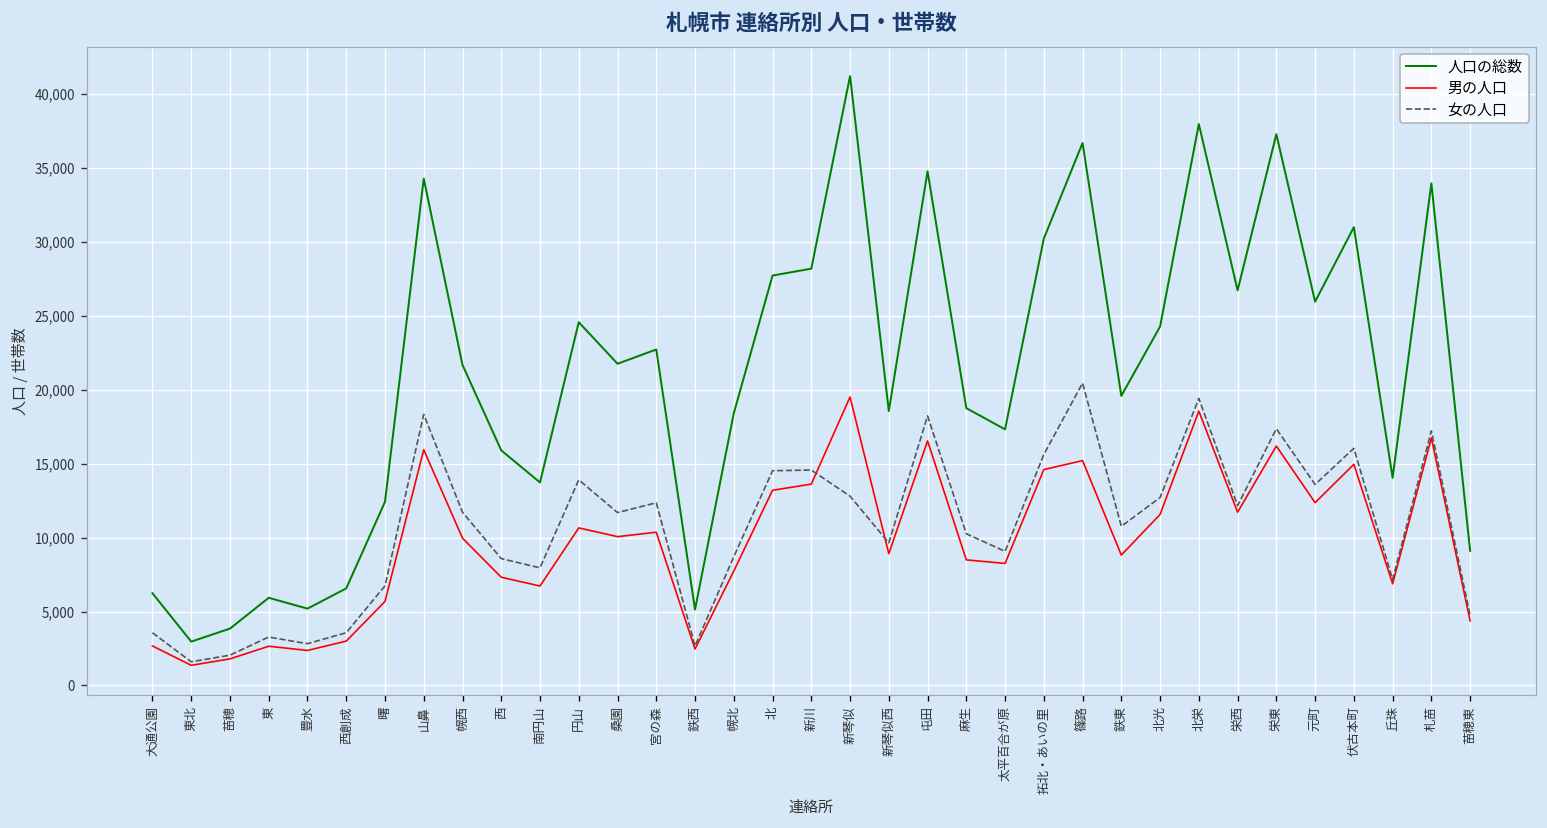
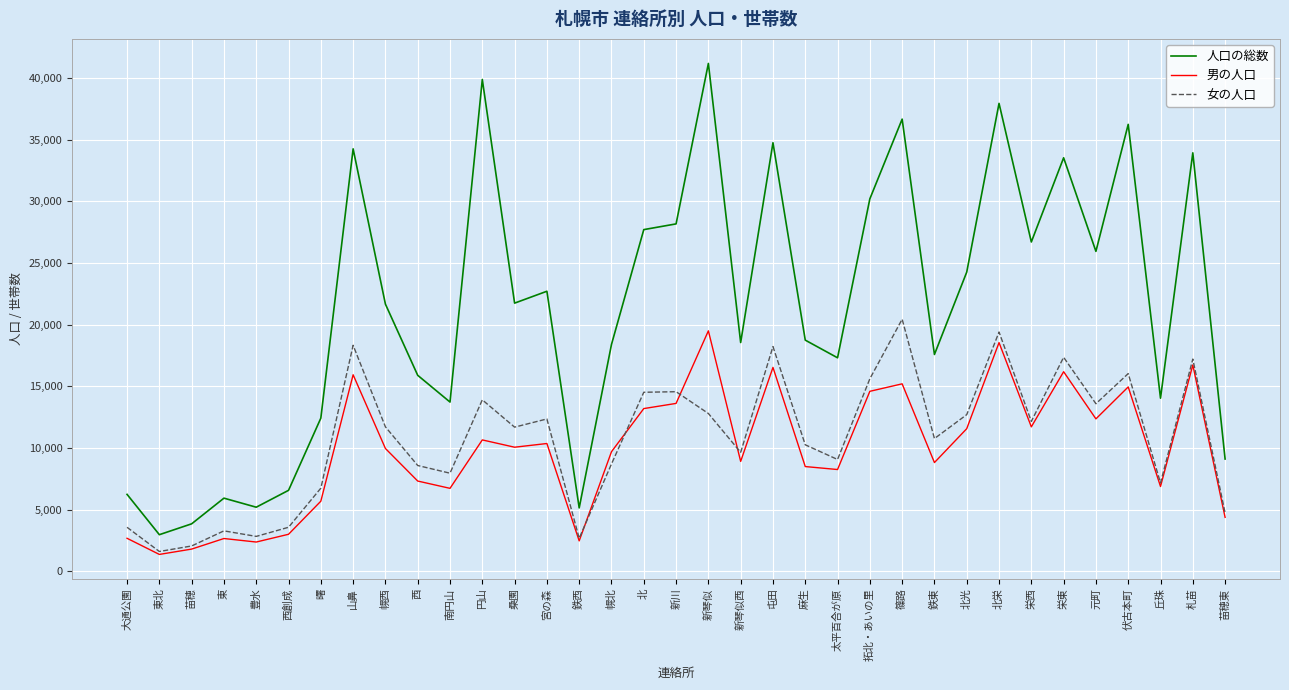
  {
    "人口の総数": {
      "大通公園": "6,200",
      "東北": "3,000",
      "苗穂": "3,800",
      "東": "5,900",
      "豊水": "5,200",
      "西創成": "6,600",
      "曙": "12,400",
      "山鼻": "34,300",
      "幌西": "21,700",
      "西": "15,900",
      "南円山": "13,700",
-     "円山": "24,600",
+     "円山": "39,900",
      "桑園": "21,700",
      "宮の森": "22,700",
      "鉄西": "5,100",
      "幌北": "18,400",
      "北": "27,700",
      "新川": "28,200",
      "新琴似": "41,200",
      "新琴似西": "18,600",
      "屯田": "34,800",
      "麻生": "18,700",
      "太平百合が原": "17,300",
      "拓北・あいの里": "30,200",
      "篠路": "36,700",
-     "鉄東": "19,600",
+     "鉄東": "17,600",
      "北光": "24,300",
      "北栄": "37,900",
      "栄西": "26,700",
-     "栄東": "37,300",
+     "栄東": "33,500",
      "元町": "25,900",
-     "伏古本町": "31,000",
+     "伏古本町": "36,200",
      "丘珠": "14,000",
      "札苗": "33,900",
      "苗穂東": "9,100"
    },
    "男の人口": {
      "大通公園": "2,700",
      "東北": "1,400",
      "苗穂": "1,800",
      "東": "2,700",
      "豊水": "2,400",
      "西創成": "3,000",
      "曙": "5,700",
      "山鼻": "15,900",
      "幌西": "10,000",
      "西": "7,300",
      "南円山": "6,700",
      "円山": "10,700",
      "桑園": "10,100",
      "宮の森": "10,400",
      "鉄西": "2,500",
-     "幌北": "7,700",
+     "幌北": "9,700",
      "北": "13,200",
      "新川": "13,600",
      "新琴似": "19,500",
      "新琴似西": "8,900",
      "屯田": "16,500",
      "麻生": "8,500",
      "太平百合が原": "8,200",
      "拓北・あいの里": "14,600",
      "篠路": "15,200",
      "鉄東": "8,800",
      "北光": "11,600",
      "北栄": "18,500",
      "栄西": "11,700",
      "栄東": "16,200",
      "元町": "12,400",
      "伏古本町": "14,900",
      "丘珠": "6,900",
      "札苗": "16,700",
      "苗穂東": "4,400"
    },
    "女の人口": {
      "大通公園": "3,600",
      "東北": "1,600",
      "苗穂": "2,000",
      "東": "3,300",
      "豊水": "2,800",
      "西創成": "3,600",
      "曙": "6,700",
      "山鼻": "18,300",
      "幌西": "11,700",
      "西": "8,600",
      "南円山": "8,000",
      "円山": "13,900",
      "桑園": "11,700",
      "宮の森": "12,400",
      "鉄西": "2,700",
      "幌北": "8,700",
      "北": "14,500",
      "新川": "14,600",
      "新琴似": "12,800",
      "新琴似西": "9,600",
      "屯田": "18,200",
      "麻生": "10,300",
      "太平百合が原": "9,100",
      "拓北・あいの里": "15,600",
      "篠路": "20,400",
      "鉄東": "10,800",
      "北光": "12,700",
      "北栄": "19,400",
      "栄西": "12,200",
      "栄東": "17,400",
      "元町": "13,600",
      "伏古本町": "16,000",
      "丘珠": "7,200",
      "札苗": "17,200",
      "苗穂東": "4,700"
    }
  }
